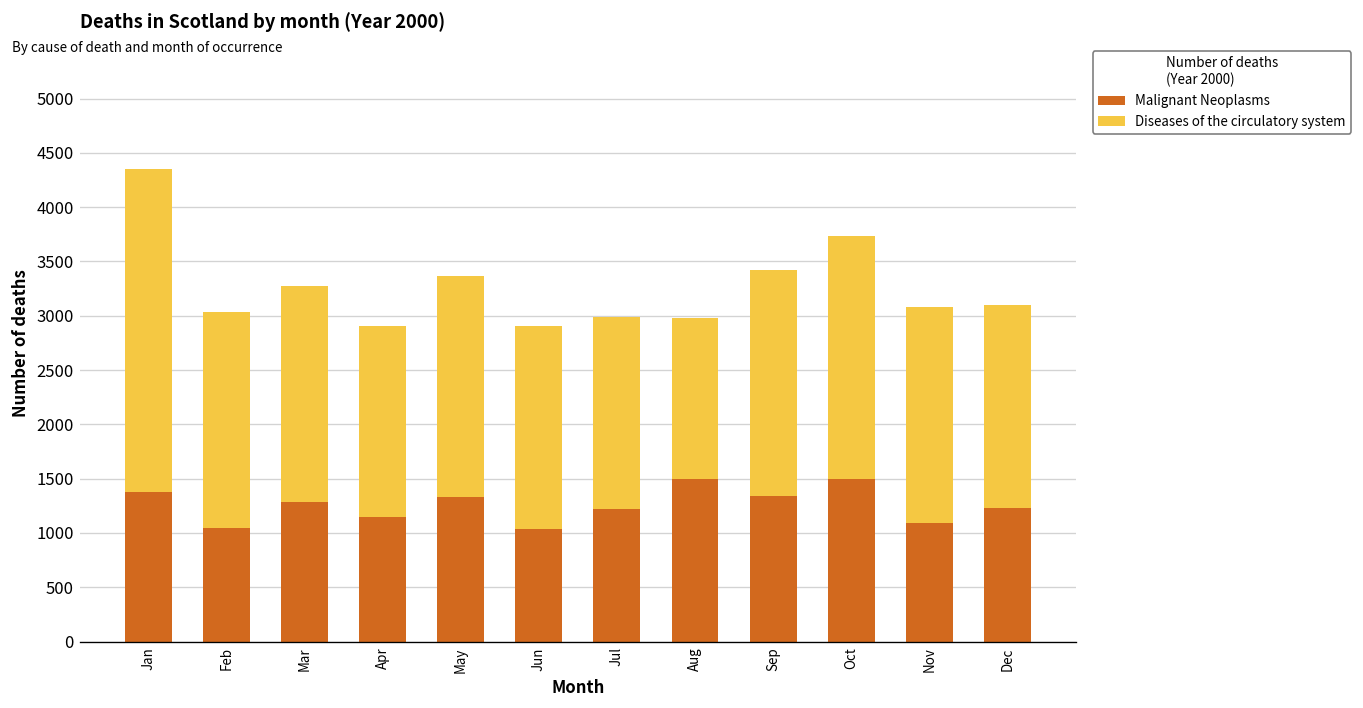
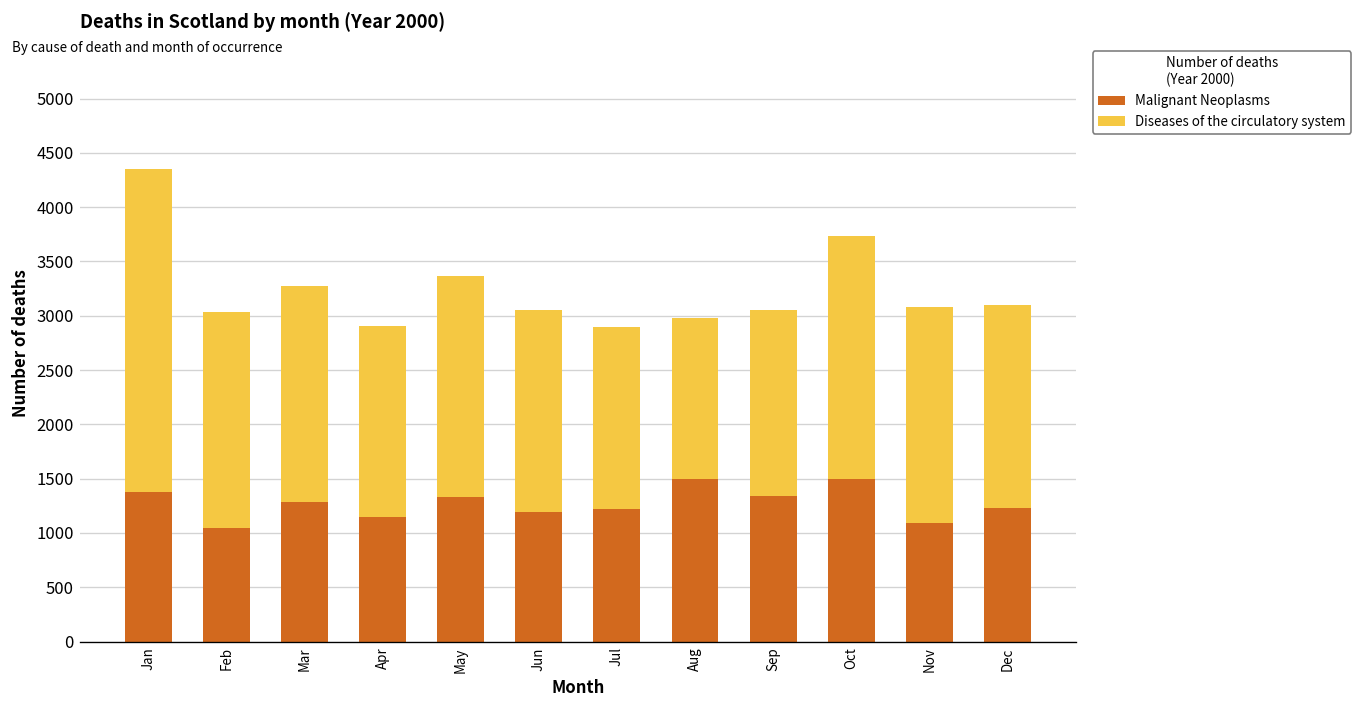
  {
    "Malignant Neoplasms": {
      "Jan": 1400,
      "Feb": 1000,
      "Mar": 1300,
      "Apr": 1100,
      "May": 1300,
-     "Jun": 1000,
+     "Jun": 1200,
      "Jul": 1200,
      "Aug": 1500,
      "Sep": 1300,
      "Oct": 1500,
      "Nov": 1100,
      "Dec": 1200
    },
    "Diseases of the circulatory system": {
      "Jan": 3000,
      "Feb": 2000,
      "Mar": 2000,
      "Apr": 1800,
      "May": 2000,
      "Jun": 1900,
-     "Jul": 1800,
+     "Jul": 1700,
      "Aug": 1500,
-     "Sep": 2100,
+     "Sep": 1700,
      "Oct": 2200,
      "Nov": 2000,
      "Dec": 1900
    }
  }
